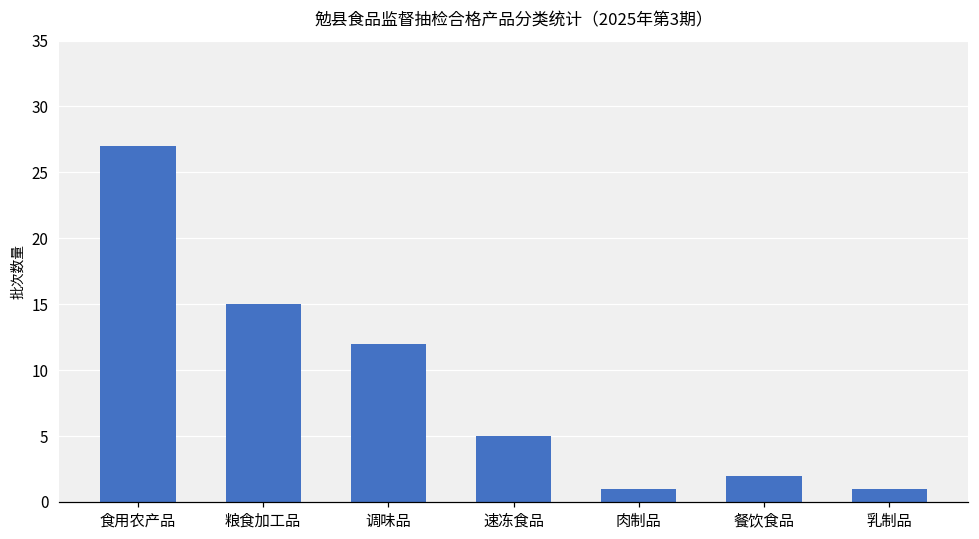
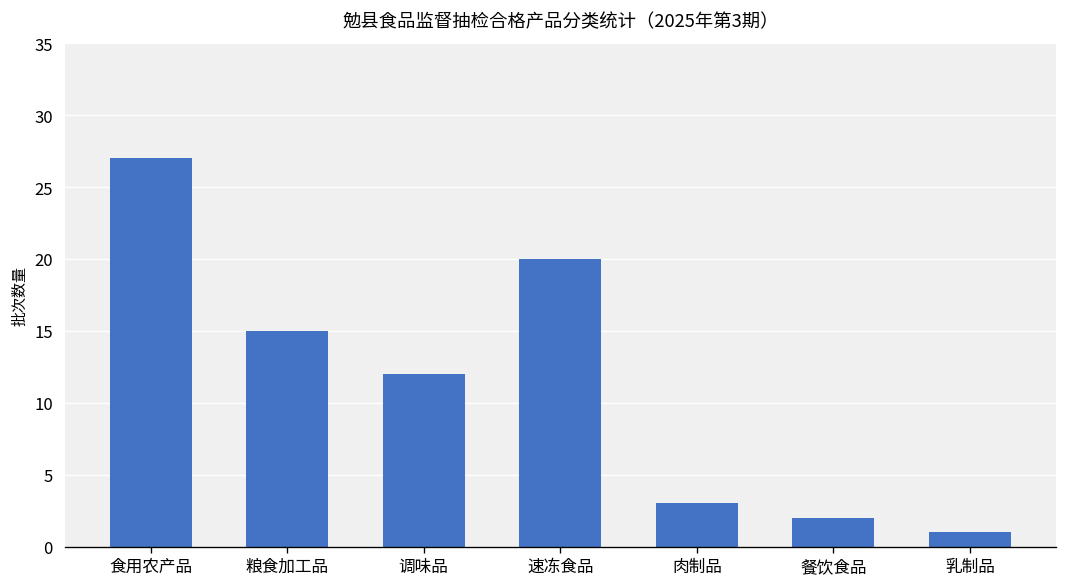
  {
    "食用农产品": 27,
    "粮食加工品": 15,
    "调味品": 12,
-   "速冻食品": 5,
-   "肉制品": 1,
+   "速冻食品": 20,
+   "肉制品": 3,
    "餐饮食品": 2,
    "乳制品": 1
  }
